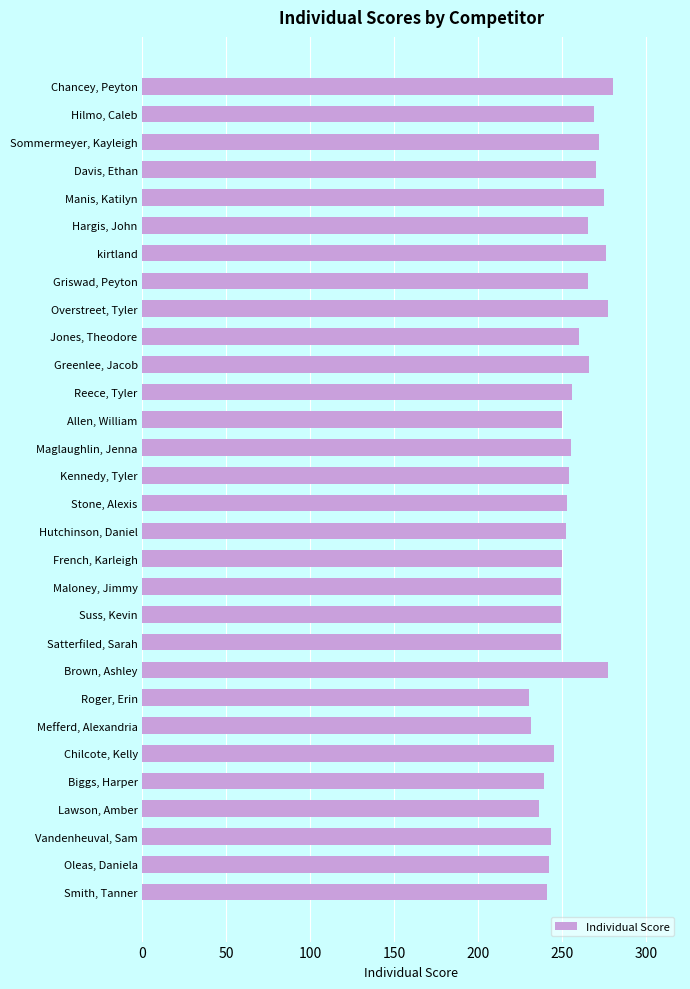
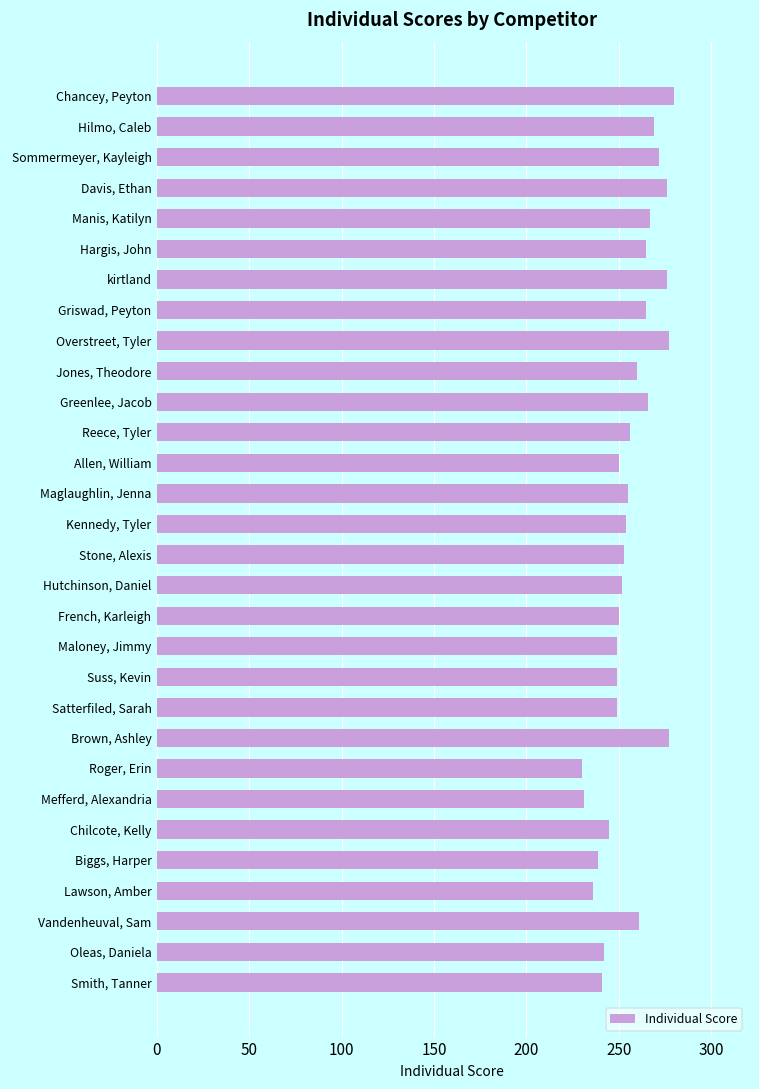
  {
    "Chancey, Peyton": 280,
    "Hilmo, Caleb": 269,
    "Sommermeyer, Kayleigh": 272,
-   "Davis, Ethan": 270,
-   "Manis, Katilyn": 275,
+   "Davis, Ethan": 276,
+   "Manis, Katilyn": 267,
    "Hargis, John": 265,
    "kirtland": 276,
    "Griswad, Peyton": 265,
    "Overstreet, Tyler": 277,
    "Jones, Theodore": 260,
    "Greenlee, Jacob": 266,
    "Reece, Tyler": 256,
    "Allen, William": 250,
    "Maglaughlin, Jenna": 255,
    "Kennedy, Tyler": 254,
    "Stone, Alexis": 253,
    "Hutchinson, Daniel": 252,
    "French, Karleigh": 250,
    "Maloney, Jimmy": 249,
    "Suss, Kevin": 249,
    "Satterfiled, Sarah": 249,
    "Brown, Ashley": 277,
    "Roger, Erin": 230,
    "Mefferd, Alexandria": 231,
    "Chilcote, Kelly": 245,
    "Biggs, Harper": 239,
    "Lawson, Amber": 236,
-   "Vandenheuval, Sam": 243,
+   "Vandenheuval, Sam": 261,
    "Oleas, Daniela": 242,
    "Smith, Tanner": 241
  }
